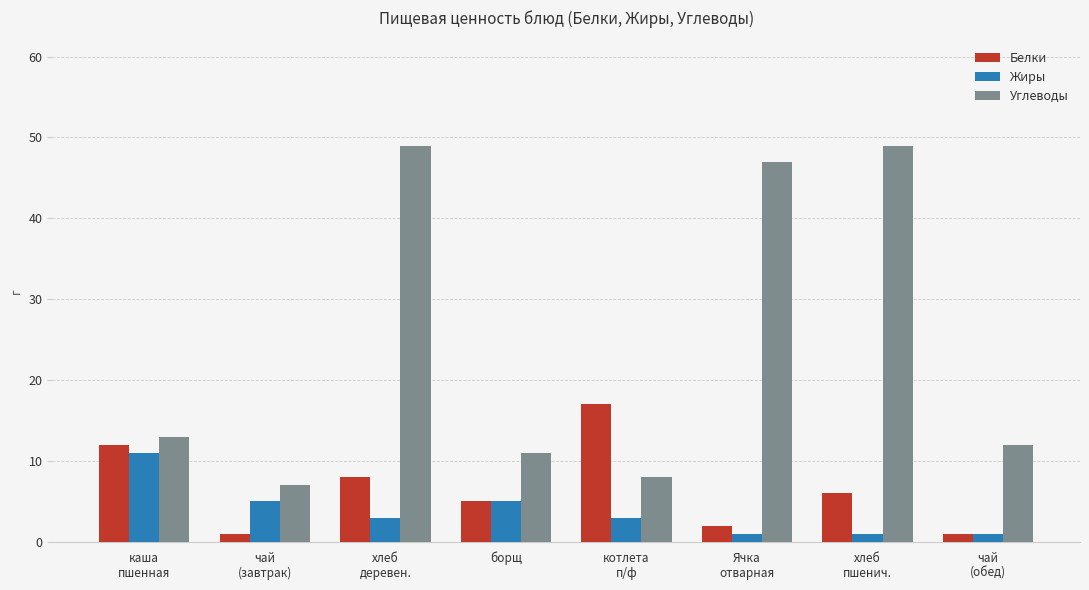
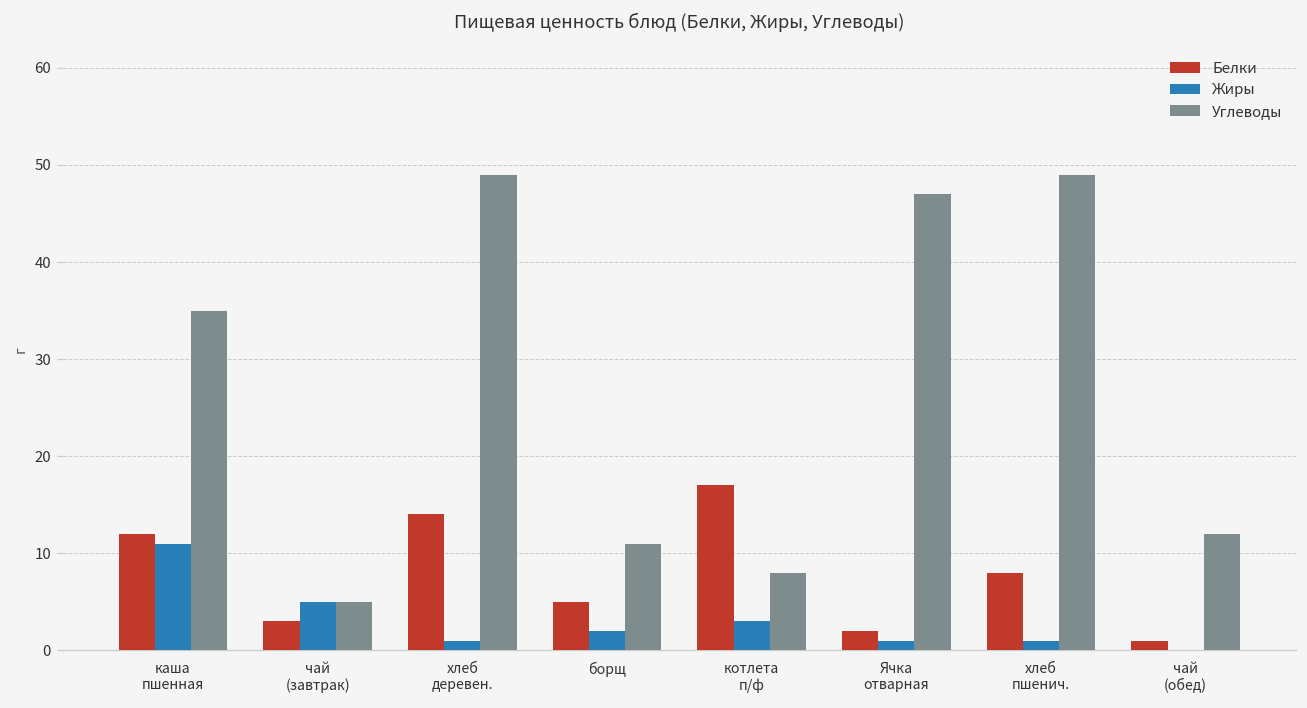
  {
    "Белки": {
      "каша пшенная": 12,
-     "чай (завтрак)": 1,
-     "хлеб деревен.": 8,
+     "чай (завтрак)": 3,
+     "хлеб деревен.": 14,
      "борщ": 5,
      "котлета п/ф": 17,
      "Ячка отварная": 2,
-     "хлеб пшенич.": 6,
+     "хлеб пшенич.": 8,
      "чай (обед)": 1
    },
    "Жиры": {
      "каша пшенная": 11,
      "чай (завтрак)": 5,
-     "хлеб деревен.": 3,
-     "борщ": 5,
+     "хлеб деревен.": 1,
+     "борщ": 2,
      "котлета п/ф": 3,
      "Ячка отварная": 1,
      "хлеб пшенич.": 1,
-     "чай (обед)": 1
+     "чай (обед)": 0
    },
    "Углеводы": {
-     "каша пшенная": 13,
-     "чай (завтрак)": 7,
+     "каша пшенная": 35,
+     "чай (завтрак)": 5,
      "хлеб деревен.": 49,
      "борщ": 11,
      "котлета п/ф": 8,
      "Ячка отварная": 47,
      "хлеб пшенич.": 49,
      "чай (обед)": 12
    }
  }
